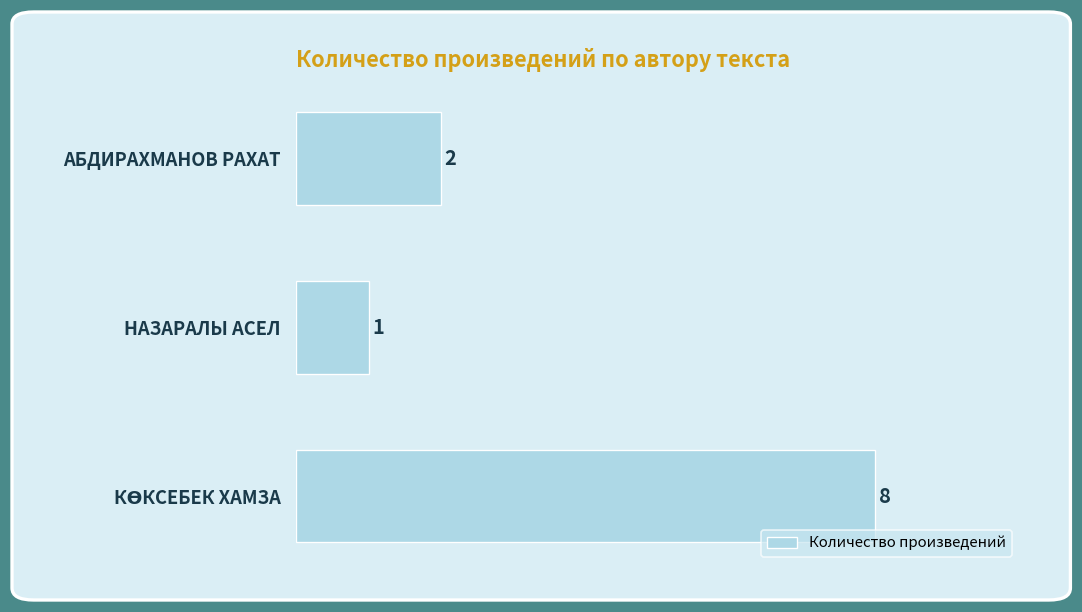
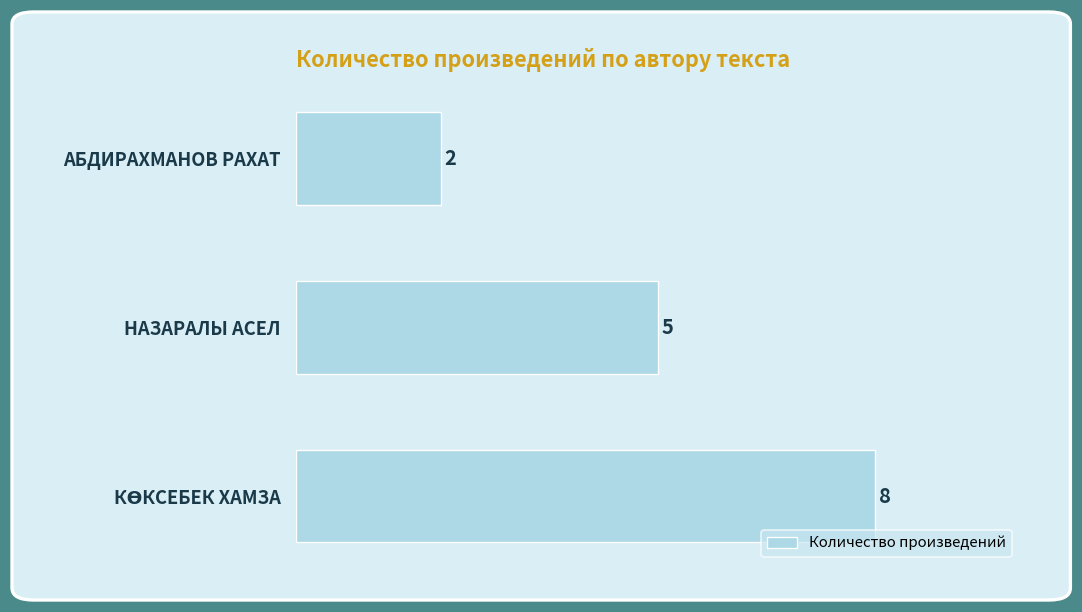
  {
    "АБДИРАХМАНОВ РАХАТ": 2,
-   "НАЗАРАЛЫ АСЕЛ": 1,
+   "НАЗАРАЛЫ АСЕЛ": 5,
    "КӨКСЕБЕК ХАМЗА": 8
  }
